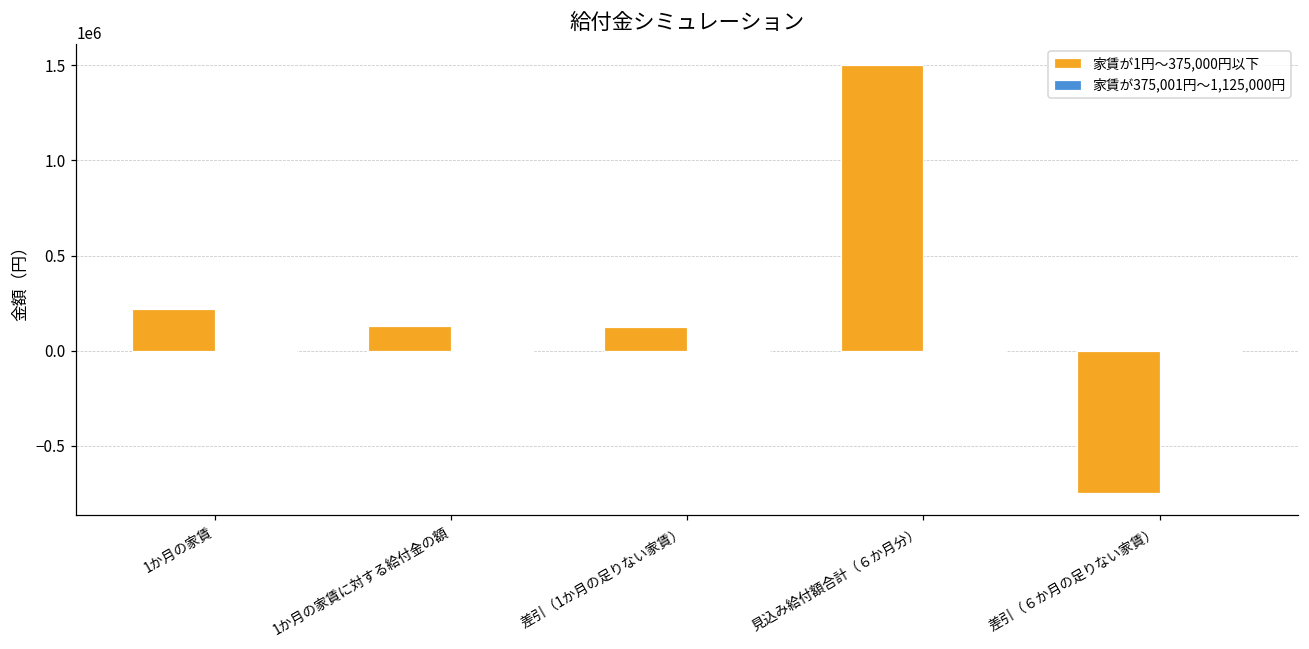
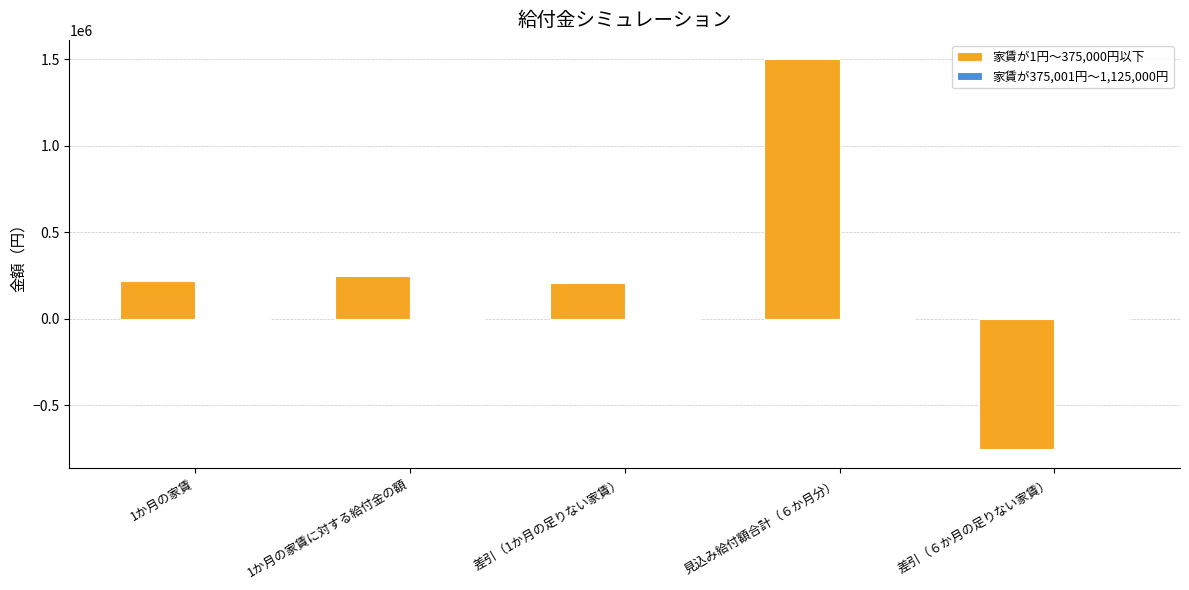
  {
    "家賃が1円～375,000円以下": {
      "1か月の家賃": 220000,
-     "1か月の家賃に対する給付金の額": 130000,
-     "差引（1か月の足りない家賃）": 130000,
+     "1か月の家賃に対する給付金の額": 250000,
+     "差引（1か月の足りない家賃）": 200000,
      "見込み給付額合計（６か月分）": 1500000,
      "差引（６か月の足りない家賃）": -750000
    },
    "家賃が375,001円～1,125,000円": {
      "1か月の家賃": 0,
      "1か月の家賃に対する給付金の額": 0,
      "差引（1か月の足りない家賃）": 0,
      "見込み給付額合計（６か月分）": 0,
      "差引（６か月の足りない家賃）": 0
    }
  }
